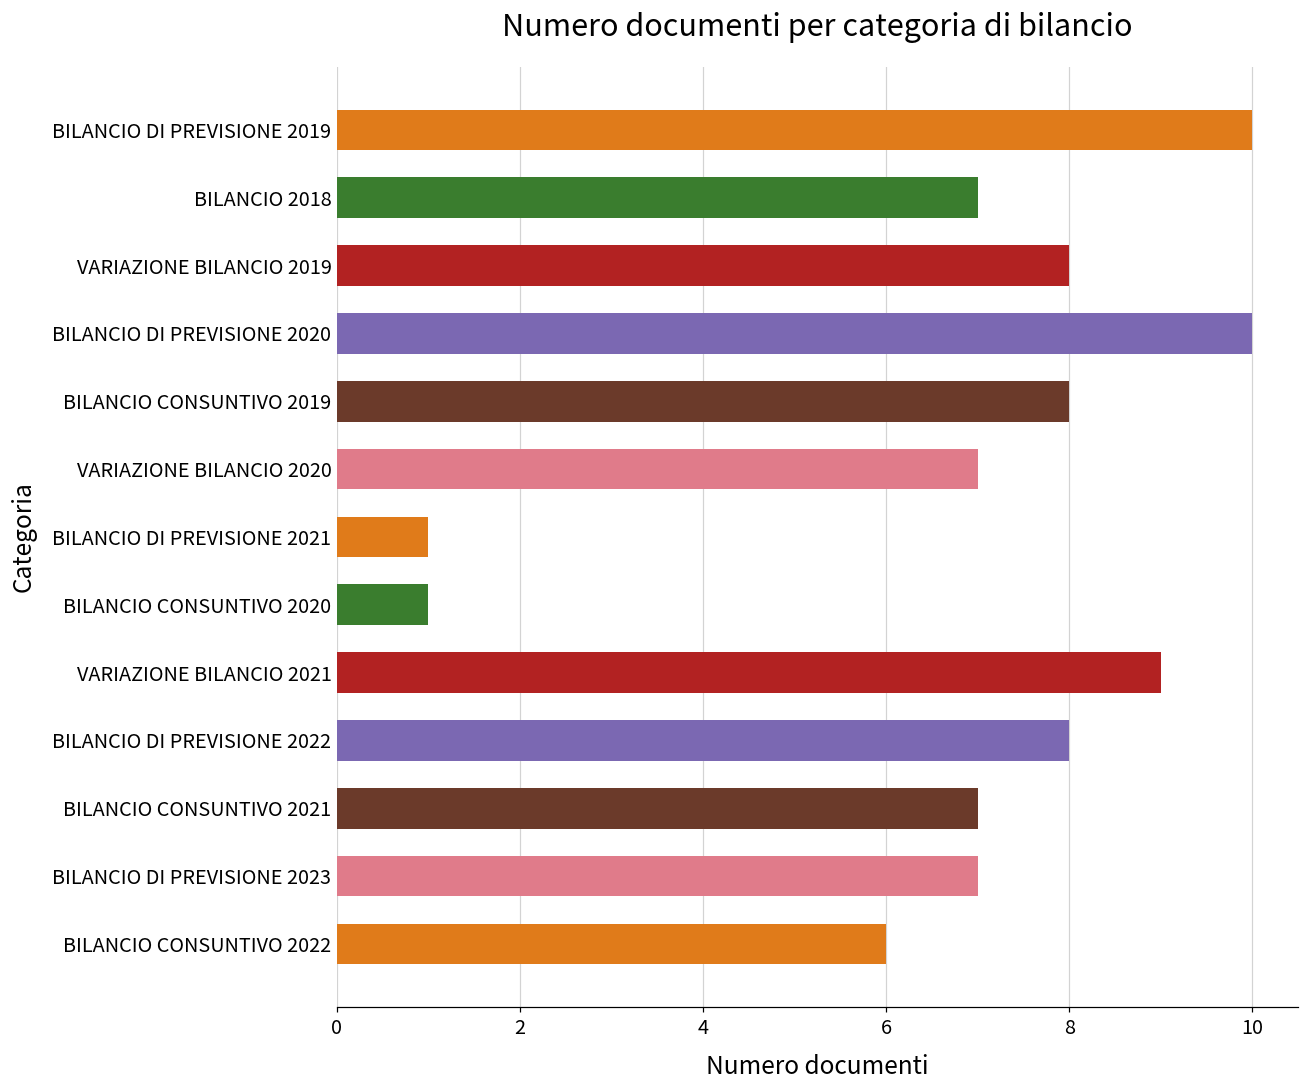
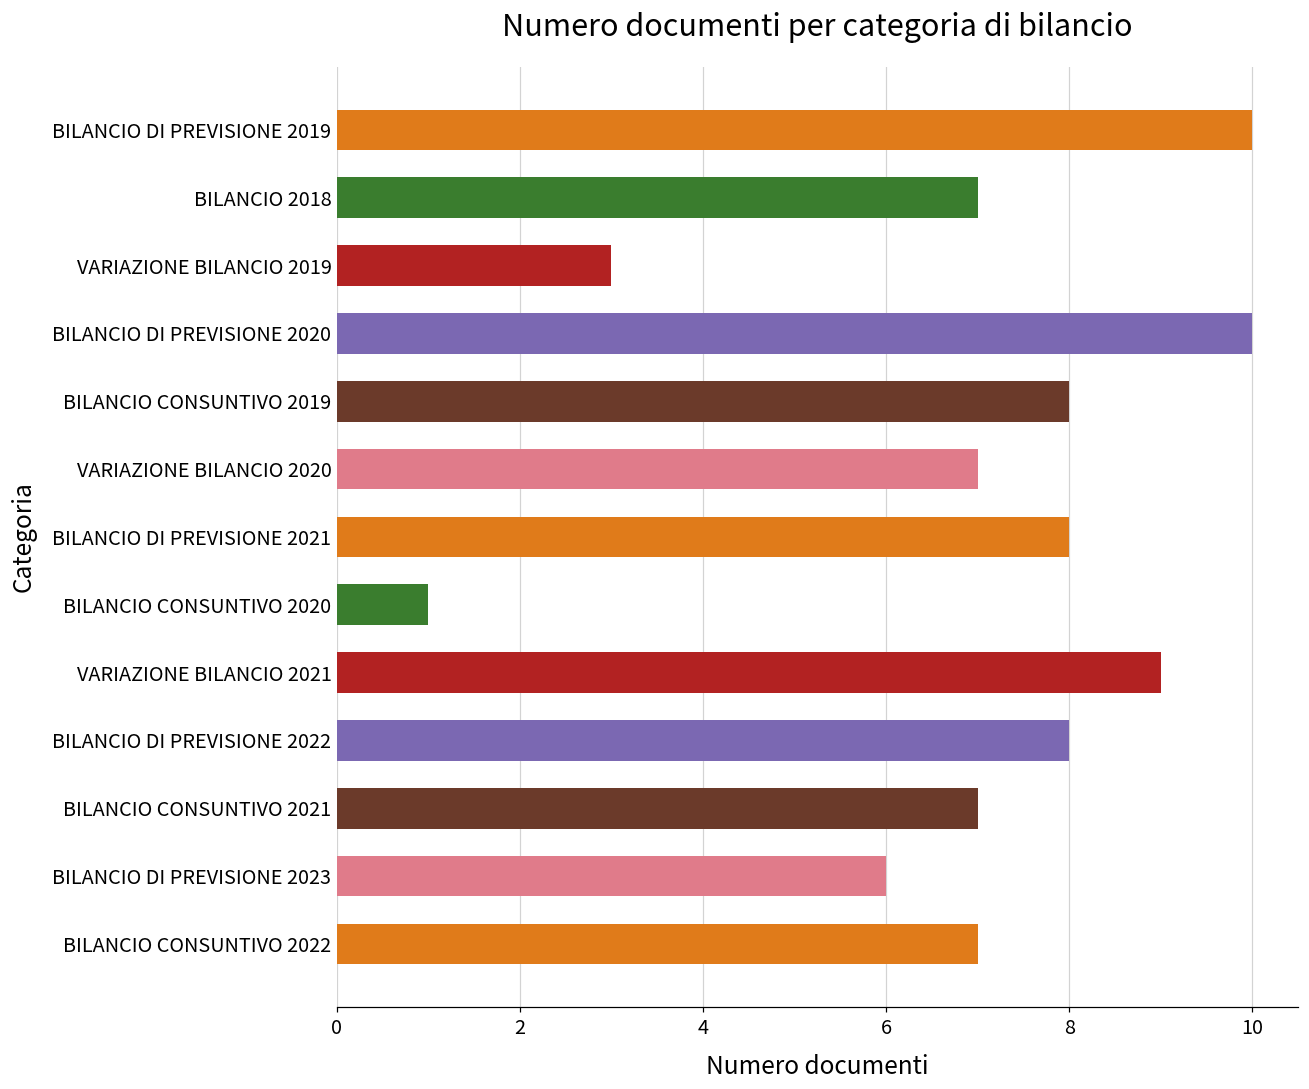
  {
    "BILANCIO DI PREVISIONE 2019": 10,
    "BILANCIO 2018": 7,
-   "VARIAZIONE BILANCIO 2019": 8,
+   "VARIAZIONE BILANCIO 2019": 3,
    "BILANCIO DI PREVISIONE 2020": 10,
    "BILANCIO CONSUNTIVO 2019": 8,
    "VARIAZIONE BILANCIO 2020": 7,
-   "BILANCIO DI PREVISIONE 2021": 1,
+   "BILANCIO DI PREVISIONE 2021": 8,
    "BILANCIO CONSUNTIVO 2020": 1,
    "VARIAZIONE BILANCIO 2021": 9,
    "BILANCIO DI PREVISIONE 2022": 8,
    "BILANCIO CONSUNTIVO 2021": 7,
-   "BILANCIO DI PREVISIONE 2023": 7,
-   "BILANCIO CONSUNTIVO 2022": 6
+   "BILANCIO DI PREVISIONE 2023": 6,
+   "BILANCIO CONSUNTIVO 2022": 7
  }
